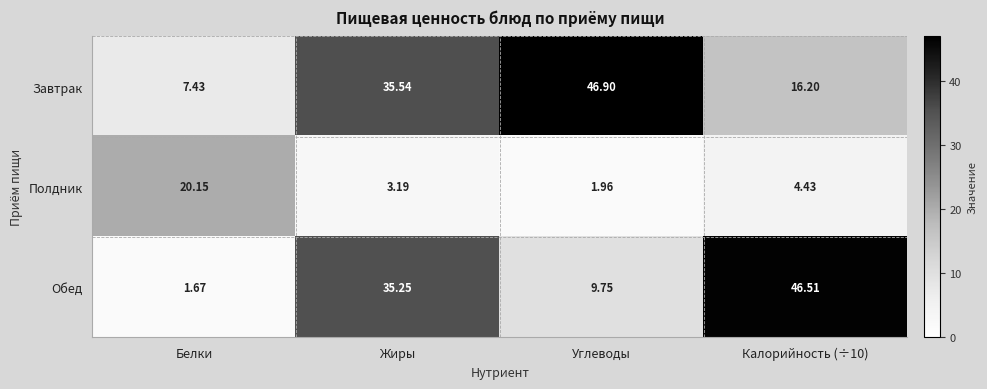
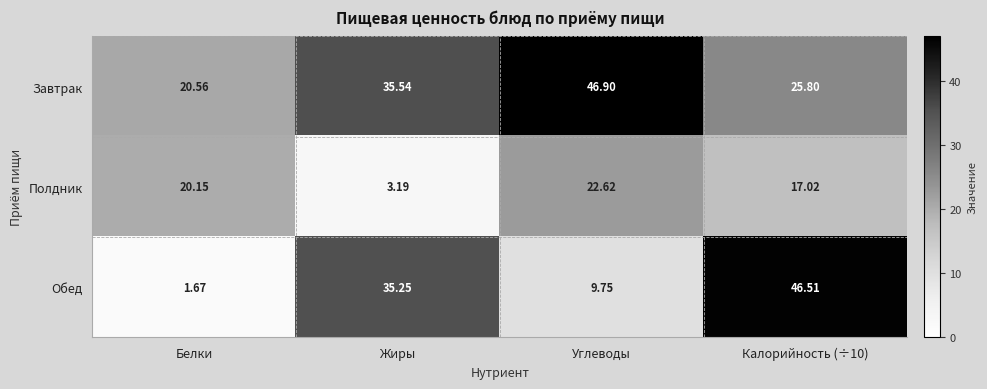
  {
    "Завтрак": {
-     "Белки": 7.43,
+     "Белки": 20.56,
      "Жиры": 35.54,
      "Углеводы": 46.90,
-     "Калорийность (÷10)": 16.20
+     "Калорийность (÷10)": 25.80
    },
    "Полдник": {
      "Белки": 20.15,
      "Жиры": 3.19,
-     "Углеводы": 1.96,
-     "Калорийность (÷10)": 4.43
+     "Углеводы": 22.62,
+     "Калорийность (÷10)": 17.02
    },
    "Обед": {
      "Белки": 1.67,
      "Жиры": 35.25,
      "Углеводы": 9.75,
      "Калорийность (÷10)": 46.51
    }
  }
